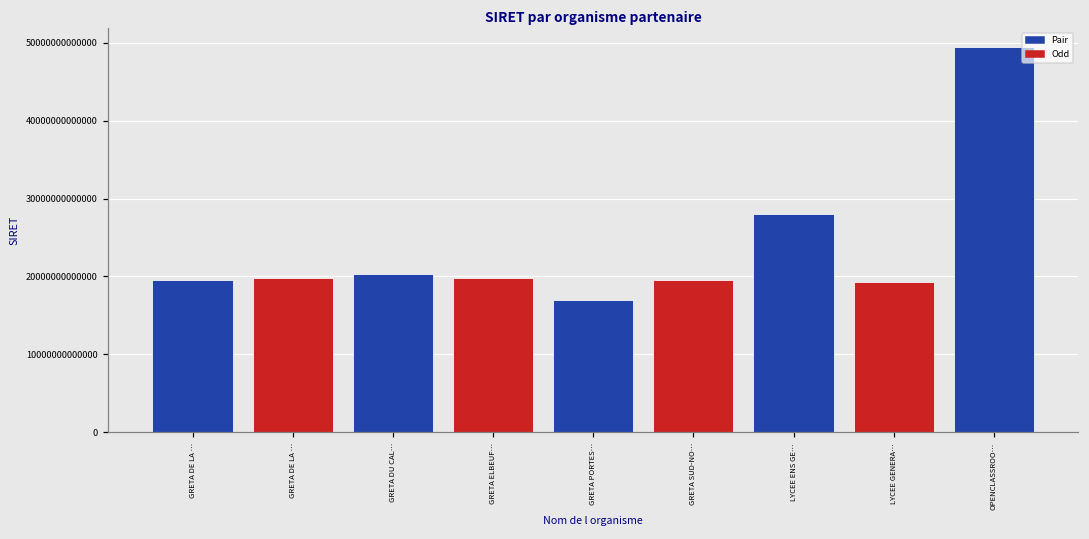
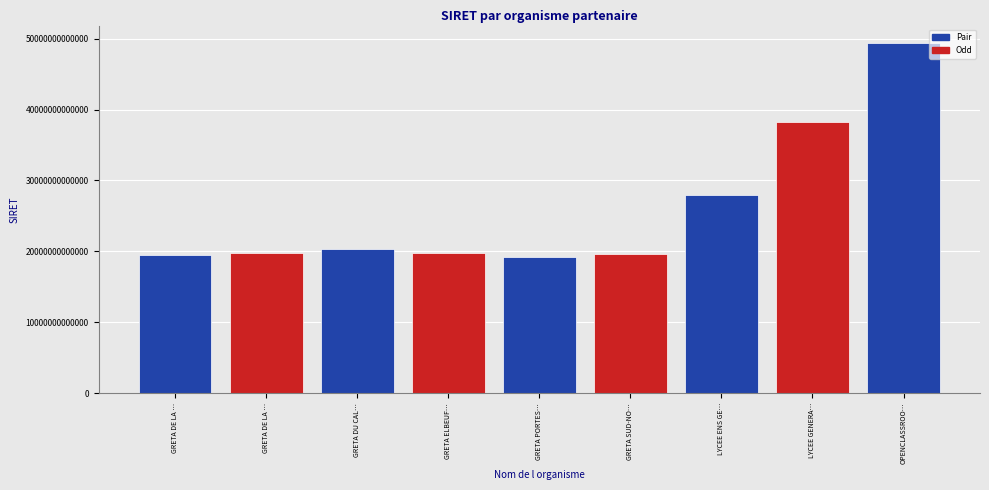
  {
    "GRETA DU CAL…": 20000000000000,
    "GRETA ELBEUF…": 20000000000000,
-   "GRETA PORTES…": 17000000000000,
+   "GRETA PORTES…": 19000000000000,
    "GRETA SUD-NO…": 20000000000000,
    "LYCEE ENS GE…": 28000000000000,
-   "LYCEE GENERA…": 19000000000000,
+   "LYCEE GENERA…": 38000000000000,
    "OPENCLASSROO…": 49000000000000
  }
